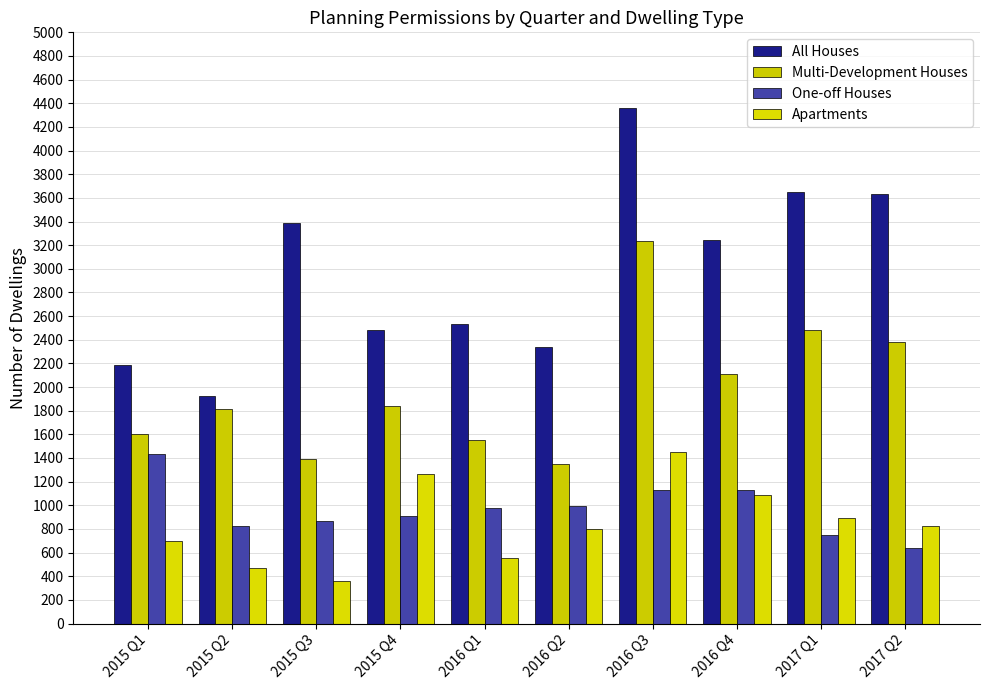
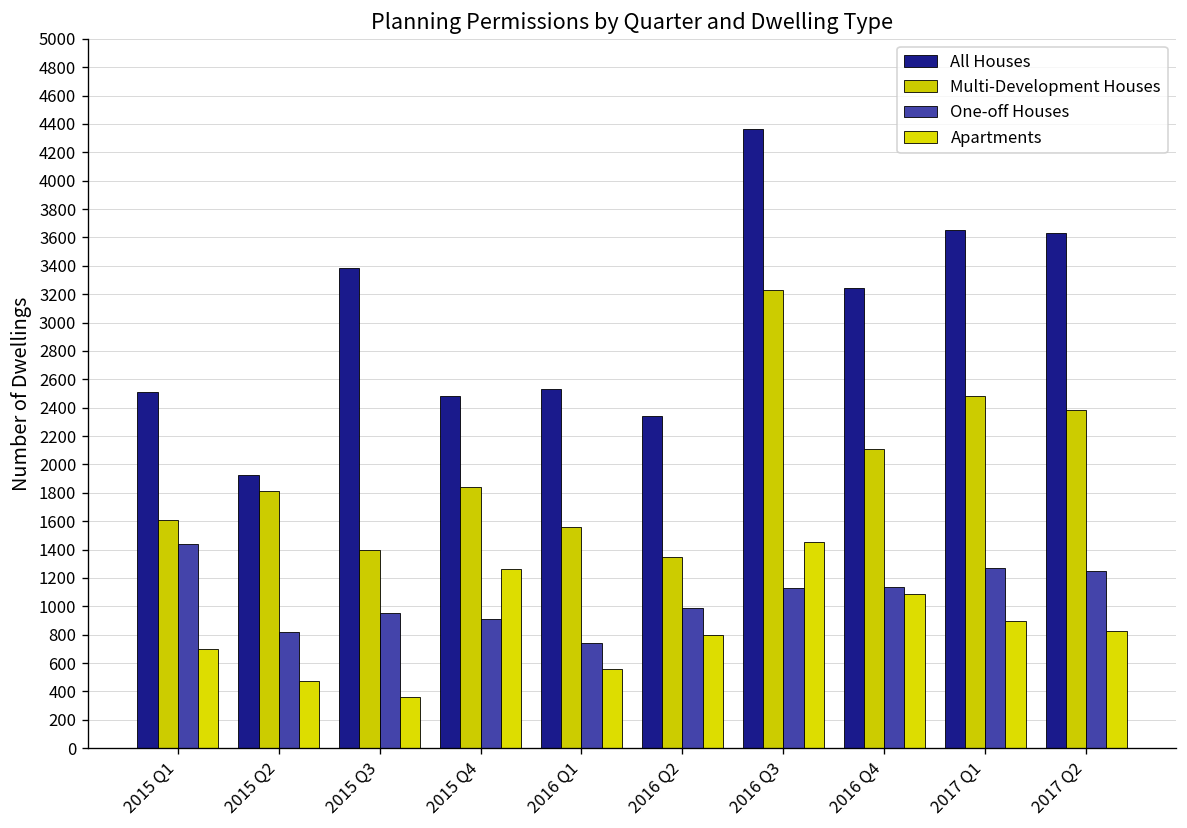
  {
    "All Houses": {
-     "2015 Q1": 2180,
+     "2015 Q1": 2510,
      "2015 Q2": 1930,
      "2015 Q3": 3390,
      "2015 Q4": 2480,
      "2016 Q1": 2530,
      "2016 Q2": 2340,
      "2016 Q3": 4360,
      "2016 Q4": 3250,
      "2017 Q1": 3650,
      "2017 Q2": 3630
    },
    "One-off Houses": {
      "2015 Q1": 1440,
      "2015 Q2": 820,
-     "2015 Q3": 870,
+     "2015 Q3": 950,
      "2015 Q4": 910,
-     "2016 Q1": 980,
+     "2016 Q1": 740,
      "2016 Q2": 990,
      "2016 Q3": 1130,
      "2016 Q4": 1130,
-     "2017 Q1": 750,
-     "2017 Q2": 640
+     "2017 Q1": 1270,
+     "2017 Q2": 1250
    }
  }
